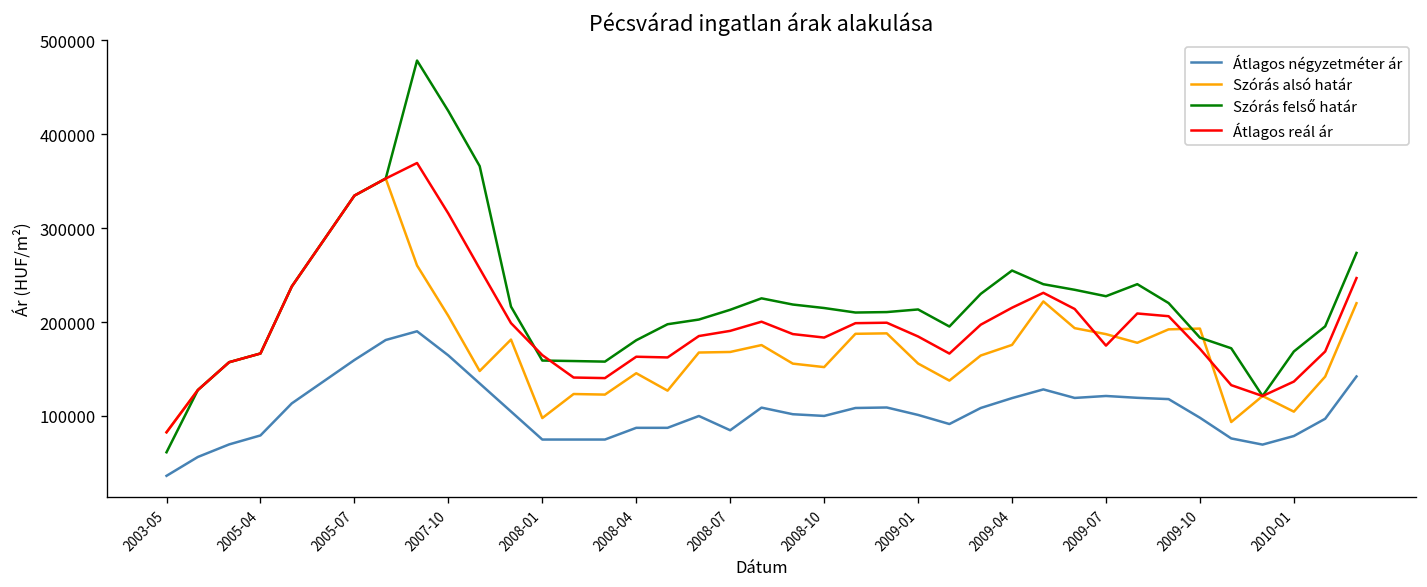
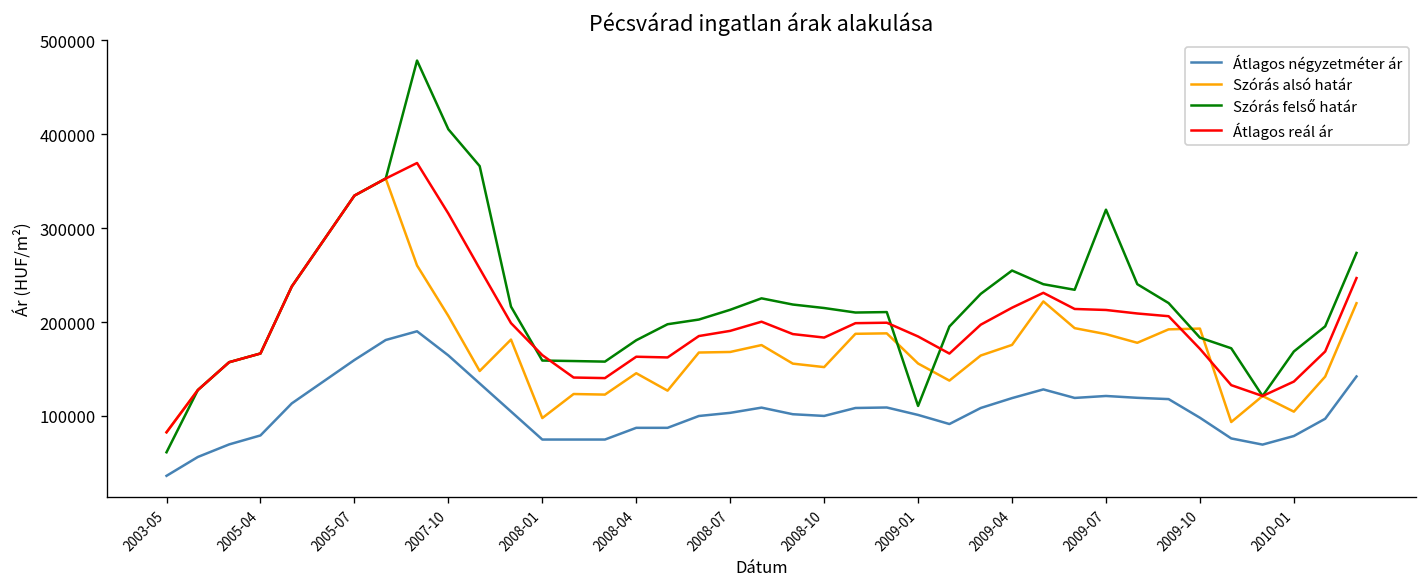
  {
    "Átlagos négyzetméter ár": {
      "2003-05": 40000,
      "2005-04": 80000,
      "2005-07": 160000,
      "2007-10": 160000,
      "2008-01": 70000,
      "2008-04": 90000,
-     "2008-07": 80000,
+     "2008-07": 100000,
      "2008-10": 100000,
      "2009-01": 100000,
      "2009-04": 120000,
      "2009-07": 120000,
      "2009-10": 100000,
      "2010-01": 80000
    },
    "Szórás alsó határ": {
      "2007-10": 210000,
      "2008-01": 100000,
      "2008-04": 150000,
      "2008-07": 170000,
      "2008-10": 150000,
      "2009-01": 160000,
      "2009-04": 180000,
      "2009-07": 190000,
      "2009-10": 190000,
      "2010-01": 100000
    },
    "Szórás felső határ": {
      "2003-05": 60000,
-     "2007-10": 420000,
+     "2007-10": 410000,
      "2008-01": 160000,
      "2008-04": 180000,
      "2008-07": 210000,
      "2008-10": 220000,
-     "2009-01": 210000,
+     "2009-01": 110000,
      "2009-04": 250000,
-     "2009-07": 230000,
+     "2009-07": 320000,
      "2009-10": 180000,
      "2010-01": 170000
    },
    "Átlagos reál ár": {
      "2007-10": 320000,
      "2008-01": 160000,
      "2008-04": 160000,
      "2008-07": 190000,
      "2008-10": 180000,
      "2009-01": 180000,
      "2009-04": 220000,
-     "2009-07": 170000,
+     "2009-07": 210000,
      "2009-10": 170000,
      "2010-01": 140000
    }
  }
